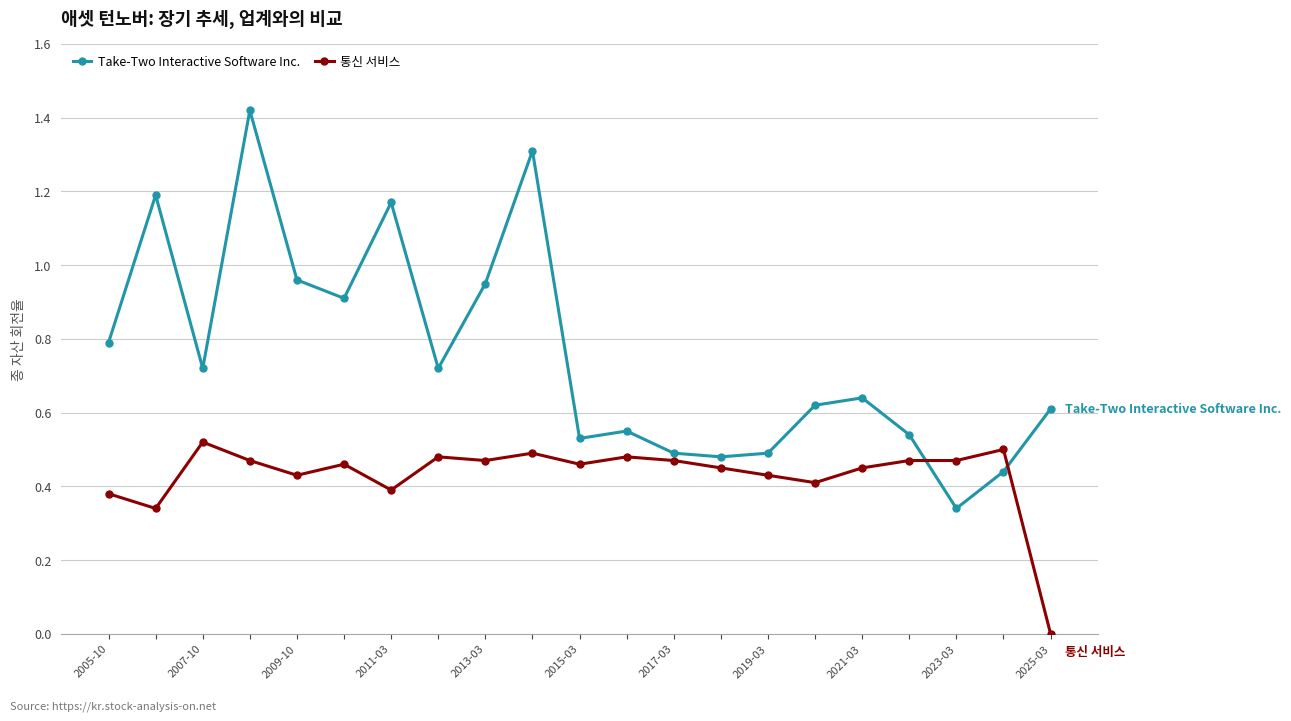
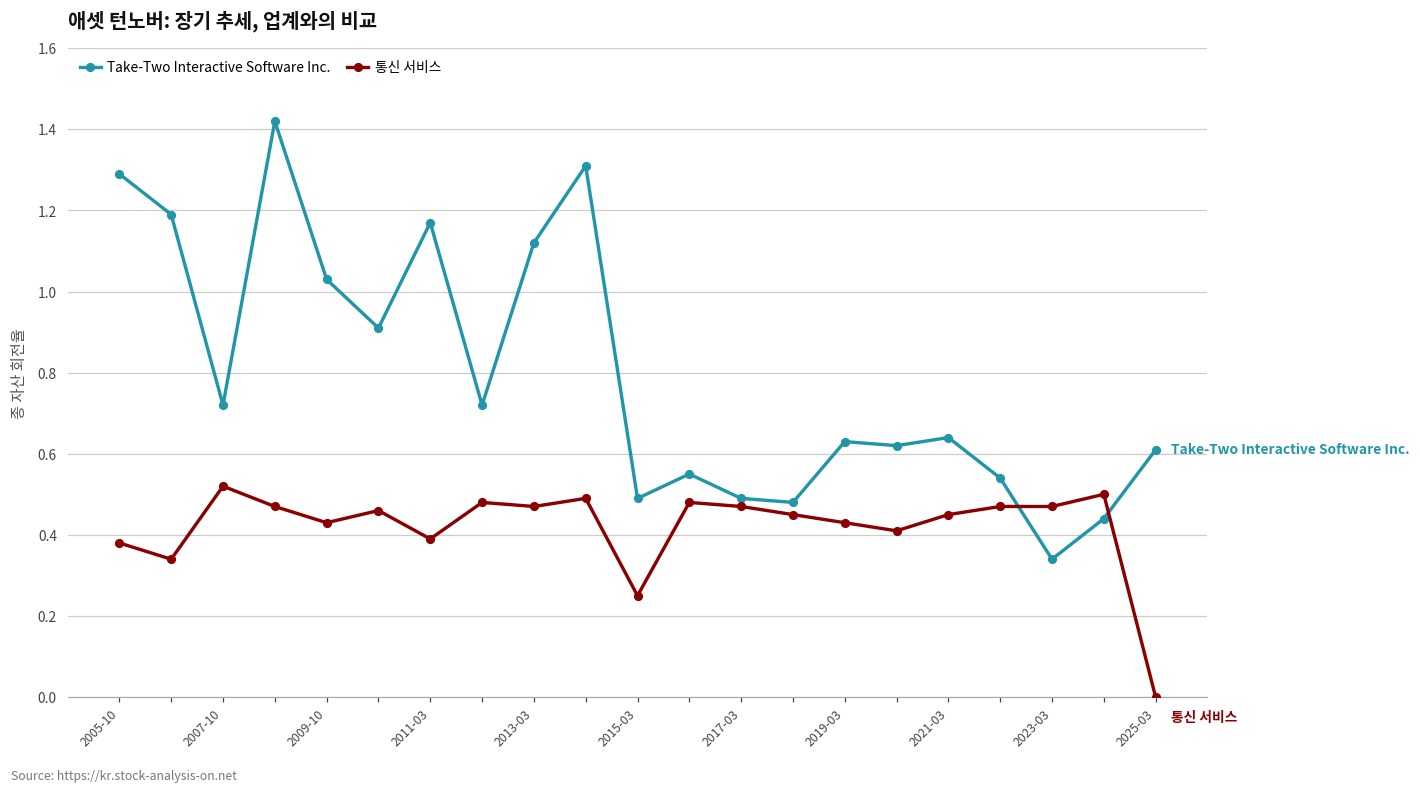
  {
    "Take-Two Interactive Software Inc.": {
-     "2005-10": 0.79,
+     "2005-10": 1.29,
      "2007-10": 0.72,
-     "2009-10": 0.96,
+     "2009-10": 1.03,
      "2011-03": 1.17,
-     "2013-03": 0.95,
-     "2015-03": 0.53,
+     "2013-03": 1.12,
+     "2015-03": 0.49,
      "2017-03": 0.49,
-     "2019-03": 0.49,
+     "2019-03": 0.63,
      "2021-03": 0.64,
      "2023-03": 0.34,
      "2025-03": 0.61
    },
    "통신 서비스": {
      "2005-10": 0.38,
      "2007-10": 0.52,
      "2009-10": 0.43,
      "2011-03": 0.39,
      "2013-03": 0.47,
-     "2015-03": 0.46,
+     "2015-03": 0.25,
      "2017-03": 0.47,
      "2019-03": 0.43,
      "2021-03": 0.45,
      "2023-03": 0.47,
      "2025-03": 0.00
    }
  }
